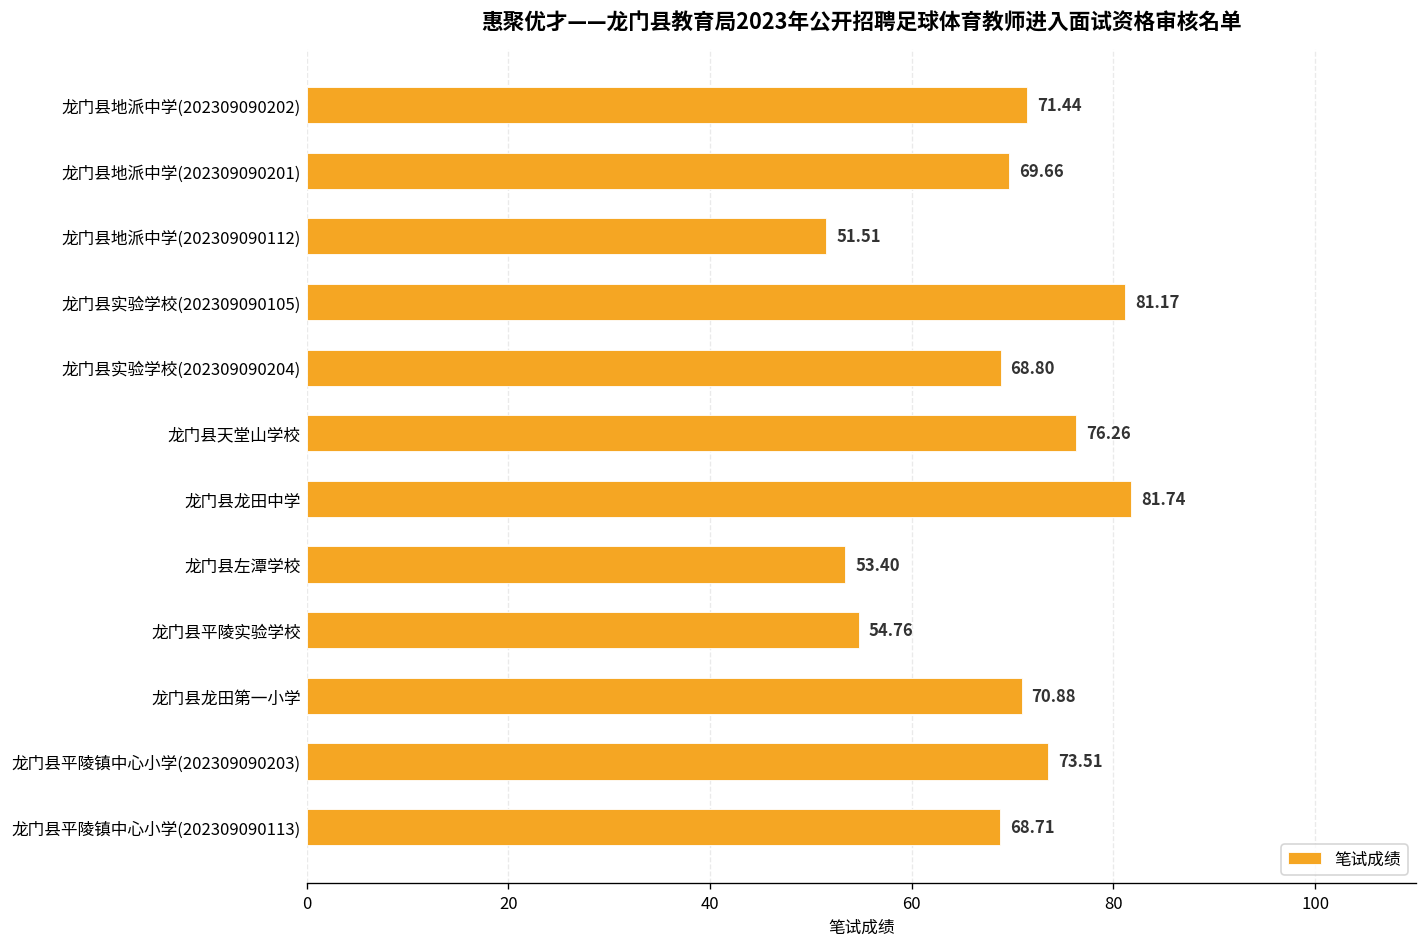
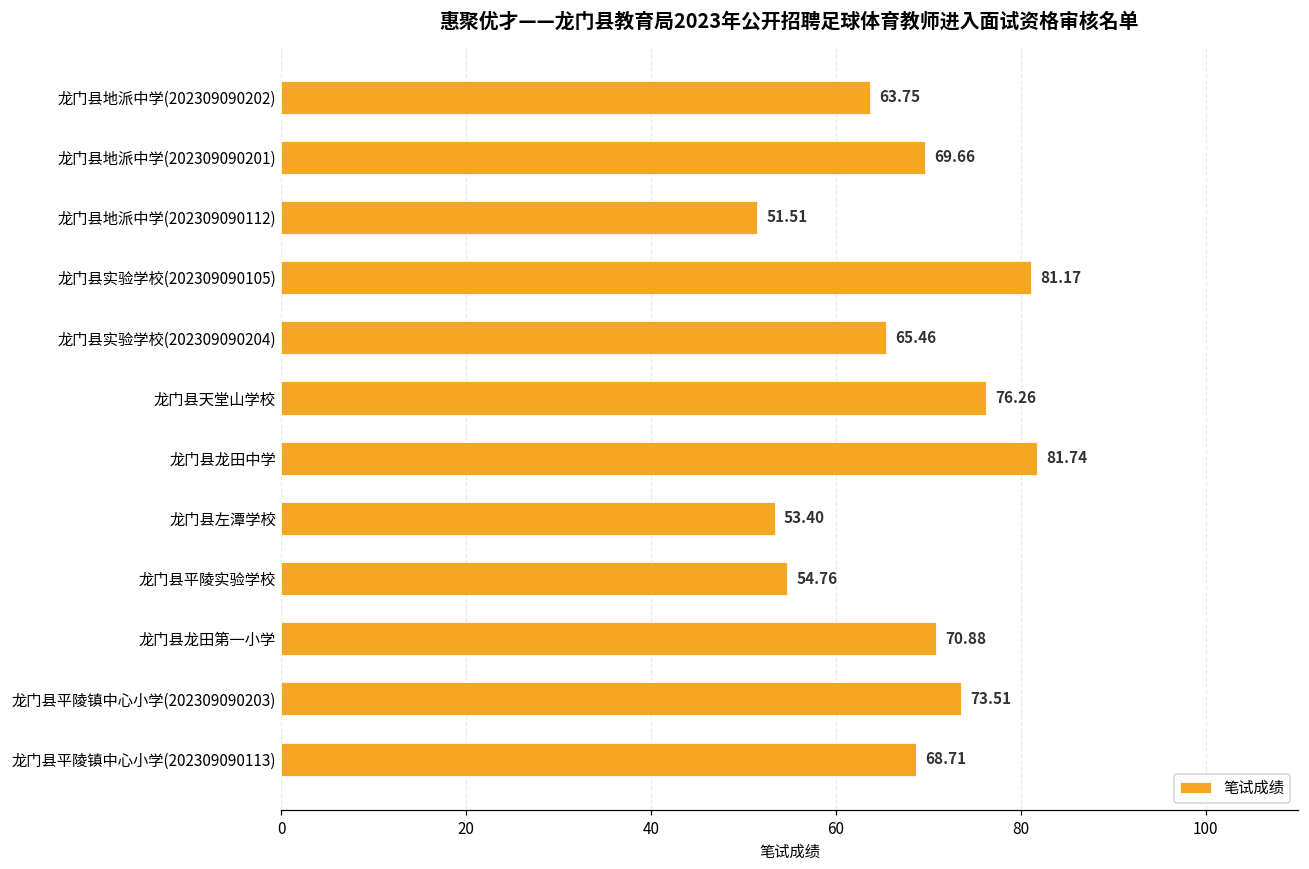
  {
-   "龙门县地派中学(202309090202)": 71.44,
+   "龙门县地派中学(202309090202)": 63.75,
    "龙门县地派中学(202309090201)": 69.66,
    "龙门县地派中学(202309090112)": 51.51,
    "龙门县实验学校(202309090105)": 81.17,
-   "龙门县实验学校(202309090204)": 68.80,
+   "龙门县实验学校(202309090204)": 65.46,
    "龙门县天堂山学校": 76.26,
    "龙门县龙田中学": 81.74,
    "龙门县左潭学校": 53.40,
    "龙门县平陵实验学校": 54.76,
    "龙门县龙田第一小学": 70.88,
    "龙门县平陵镇中心小学(202309090203)": 73.51,
    "龙门县平陵镇中心小学(202309090113)": 68.71
  }
